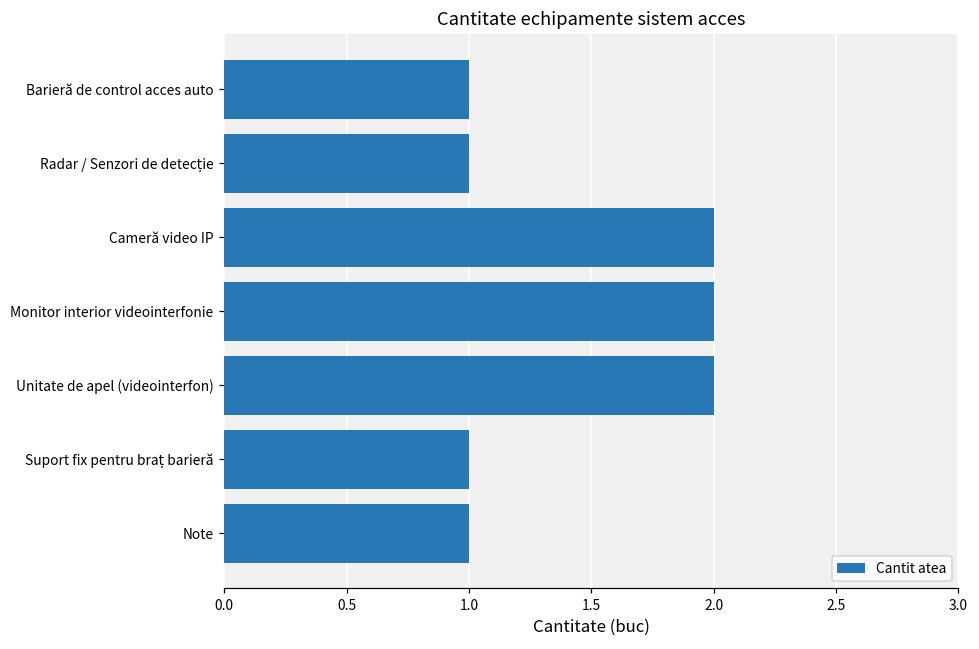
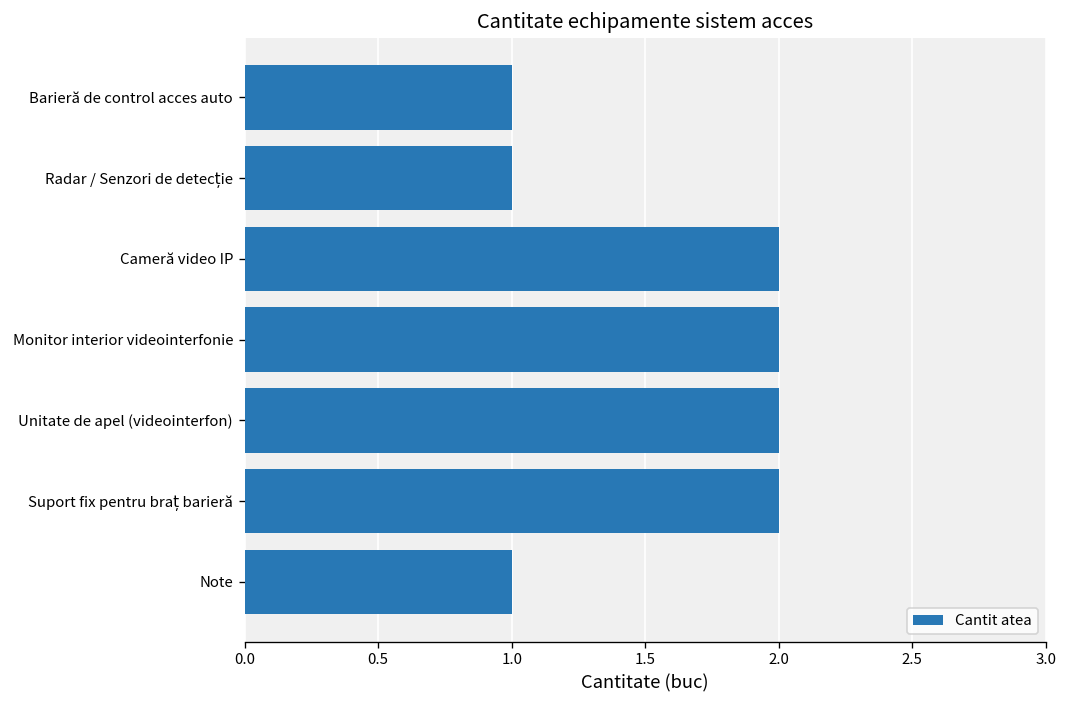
  {
    "Barieră de control acces auto": 1,
    "Radar / Senzori de detecție": 1,
    "Cameră video IP": 2,
    "Monitor interior videointerfonie": 2,
    "Unitate de apel (videointerfon)": 2,
-   "Suport fix pentru braț barieră": 1,
+   "Suport fix pentru braț barieră": 2,
    "Note": 1
  }
